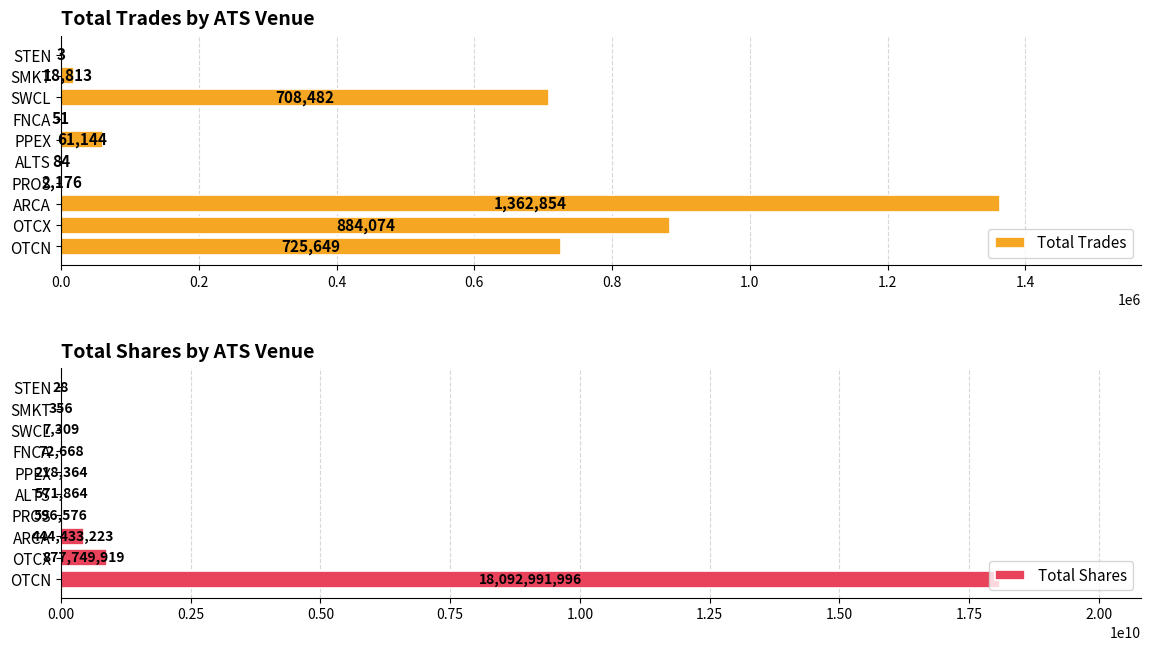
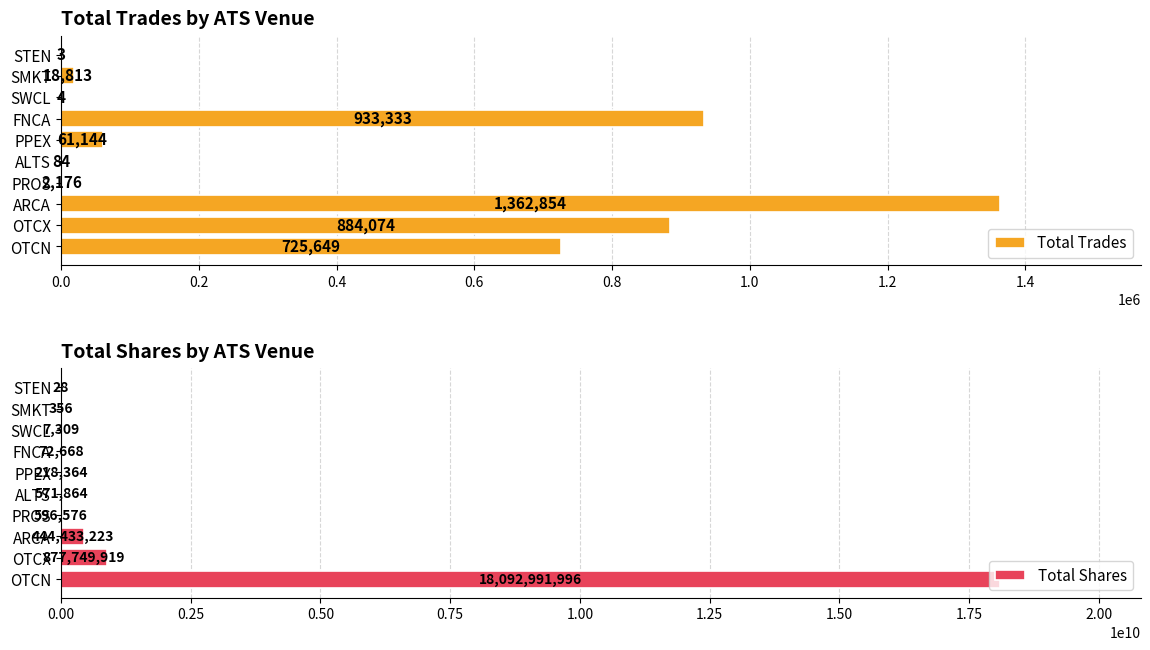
  {
    "Total Trades by ATS Venue": {
      "STEN": "3",
      "SMKT": "18,813",
-     "SWCL": "708,482",
-     "FNCA": "51",
+     "SWCL": "4",
+     "FNCA": "933,333",
      "PPEX": "61,144",
      "ALTS": "84",
      "PROS": "2,176",
      "ARCA": "1,362,854",
      "OTCX": "884,074",
      "OTCN": "725,649"
    },
    "Total Shares by ATS Venue": {
      "STEN": "28",
      "SMKT": "356",
      "SWCL": "7,309",
      "FNCA": "72,668",
      "PPEX": "218,364",
      "ALTS": "571,864",
      "PROS": "596,576",
      "ARCA": "444,433,223",
      "OTCX": "877,749,919"
    }
  }
